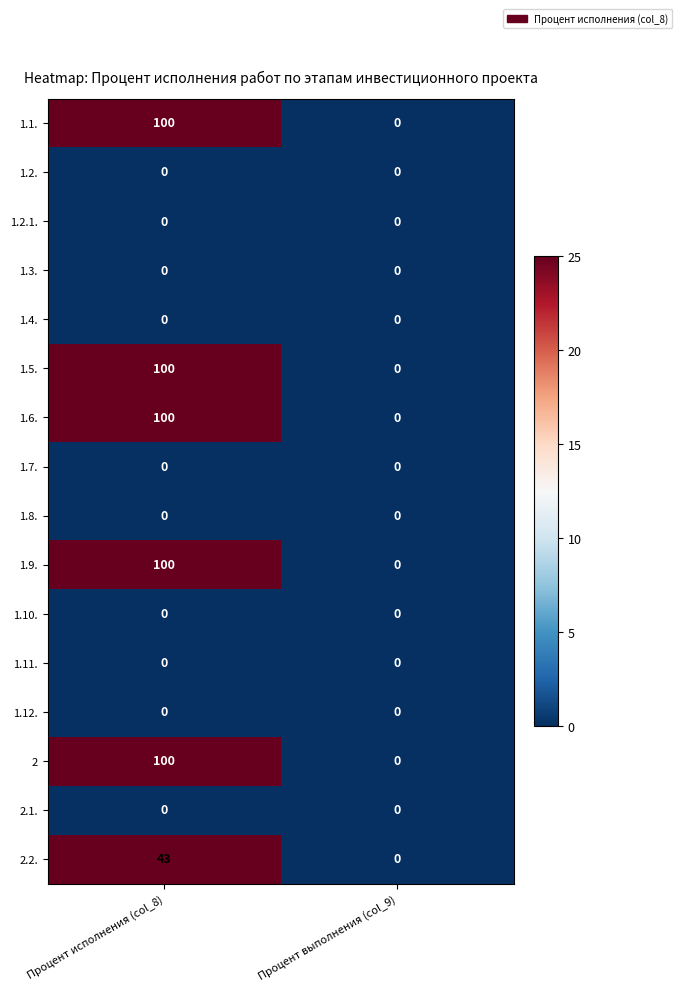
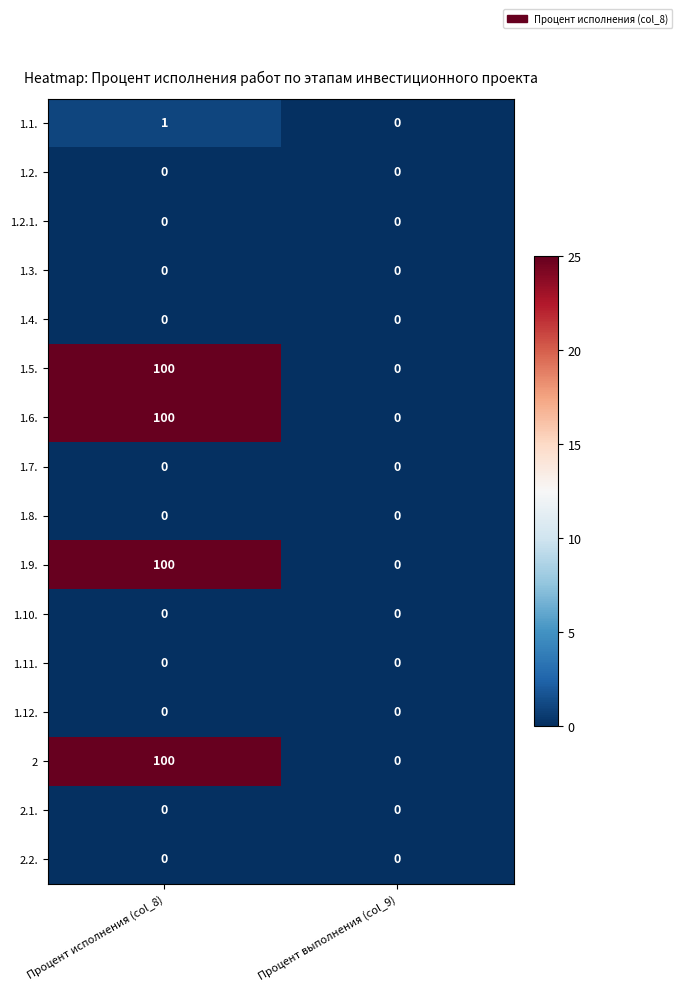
  {
    "1.1.": {
-     "Процент исполнения (col_8)": 100,
+     "Процент исполнения (col_8)": 1,
      "Процент выполнения (col_9)": 0
    },
    "1.2.": {
      "Процент исполнения (col_8)": 0,
      "Процент выполнения (col_9)": 0
    },
    "1.2.1.": {
      "Процент исполнения (col_8)": 0,
      "Процент выполнения (col_9)": 0
    },
    "1.3.": {
      "Процент исполнения (col_8)": 0,
      "Процент выполнения (col_9)": 0
    },
    "1.4.": {
      "Процент исполнения (col_8)": 0,
      "Процент выполнения (col_9)": 0
    },
    "1.5.": {
      "Процент исполнения (col_8)": 100,
      "Процент выполнения (col_9)": 0
    },
    "1.6.": {
      "Процент исполнения (col_8)": 100,
      "Процент выполнения (col_9)": 0
    },
    "1.7.": {
      "Процент исполнения (col_8)": 0,
      "Процент выполнения (col_9)": 0
    },
    "1.8.": {
      "Процент исполнения (col_8)": 0,
      "Процент выполнения (col_9)": 0
    },
    "1.9.": {
      "Процент исполнения (col_8)": 100,
      "Процент выполнения (col_9)": 0
    },
    "1.10.": {
      "Процент исполнения (col_8)": 0,
      "Процент выполнения (col_9)": 0
    },
    "1.11.": {
      "Процент исполнения (col_8)": 0,
      "Процент выполнения (col_9)": 0
    },
    "1.12.": {
      "Процент исполнения (col_8)": 0,
      "Процент выполнения (col_9)": 0
    },
    "2": {
      "Процент исполнения (col_8)": 100,
      "Процент выполнения (col_9)": 0
    },
    "2.1.": {
      "Процент исполнения (col_8)": 0,
      "Процент выполнения (col_9)": 0
    },
    "2.2.": {
-     "Процент исполнения (col_8)": 43,
+     "Процент исполнения (col_8)": 0,
      "Процент выполнения (col_9)": 0
    }
  }
